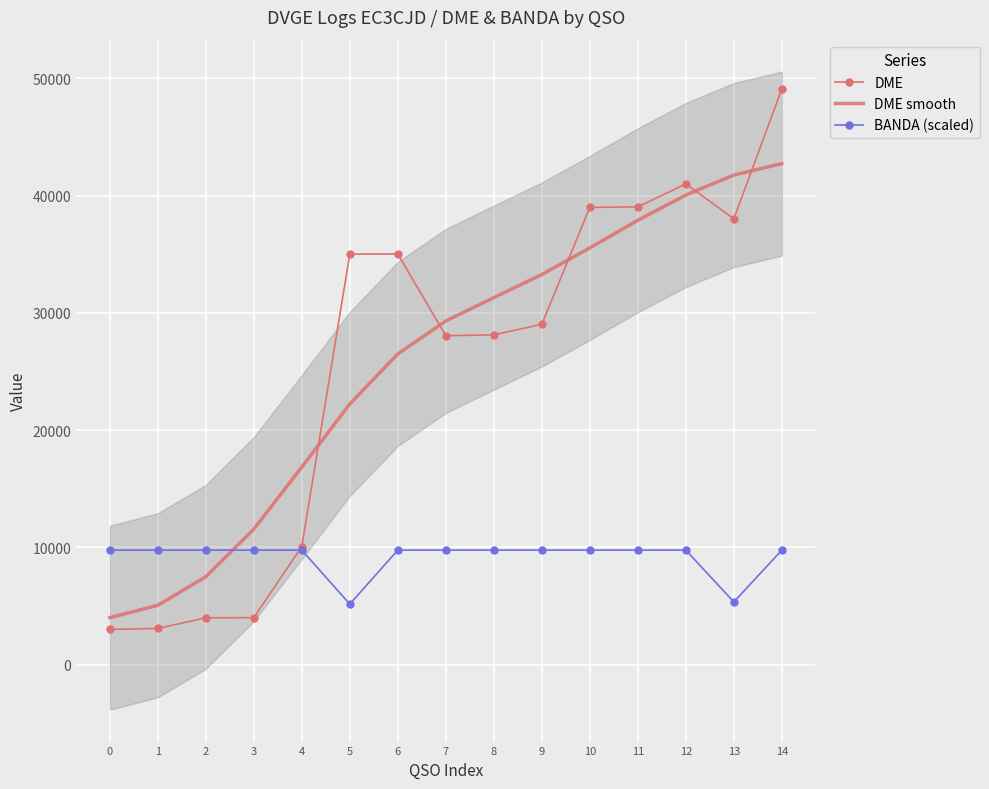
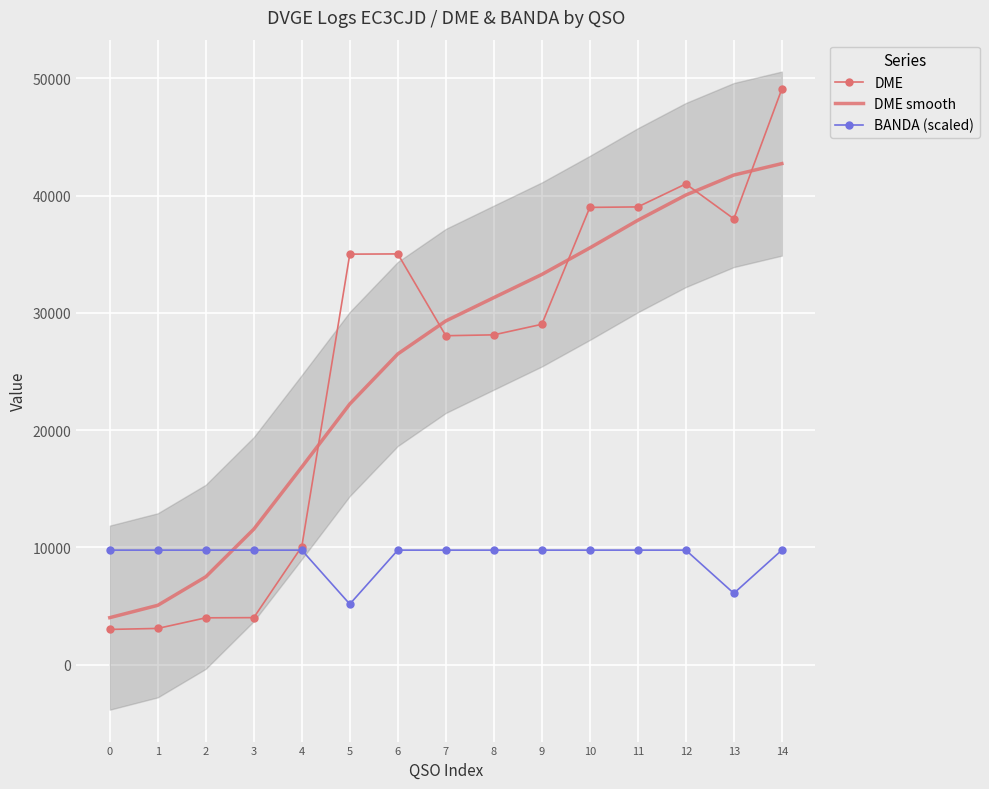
  {
    "BANDA (scaled)": {
      "0": 9800,
      "1": 9800,
      "2": 9800,
      "3": 9800,
      "4": 9800,
      "5": 5200,
      "6": 9800,
      "7": 9800,
      "8": 9800,
      "9": 9800,
      "10": 9800,
      "11": 9800,
      "12": 9800,
-     "13": 5400,
+     "13": 6100,
      "14": 9800
    }
  }
